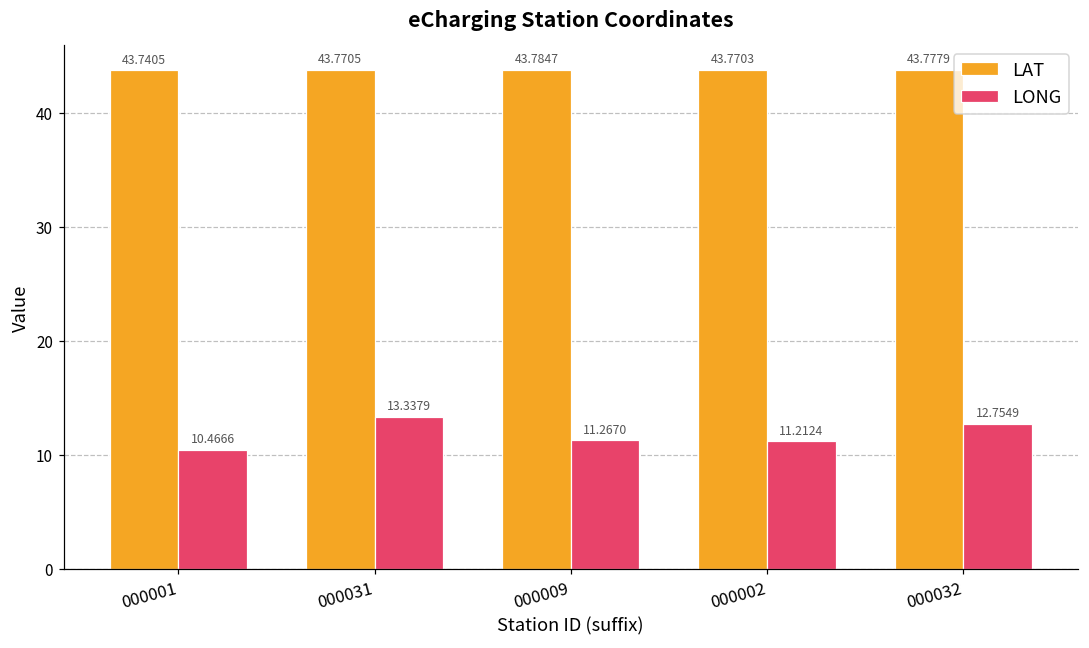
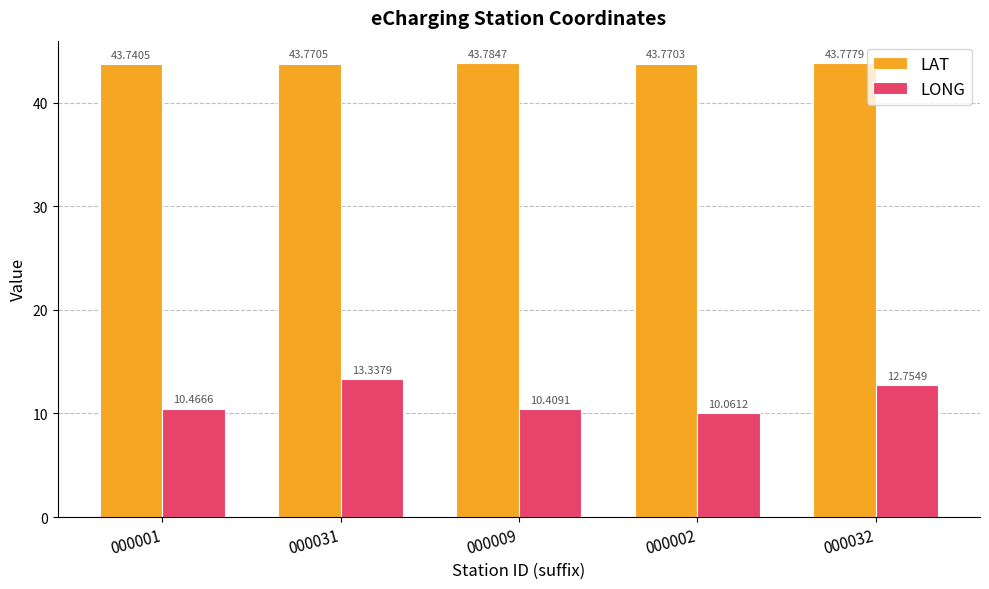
  {
    "LAT": {
      "000001": 43.7405,
      "000031": 43.7705,
      "000009": 43.7847,
      "000002": 43.7703,
      "000032": 43.7779
    },
    "LONG": {
      "000001": 10.4666,
      "000031": 13.3379,
-     "000009": 11.2670,
-     "000002": 11.2124,
+     "000009": 10.4091,
+     "000002": 10.0612,
      "000032": 12.7549
    }
  }
